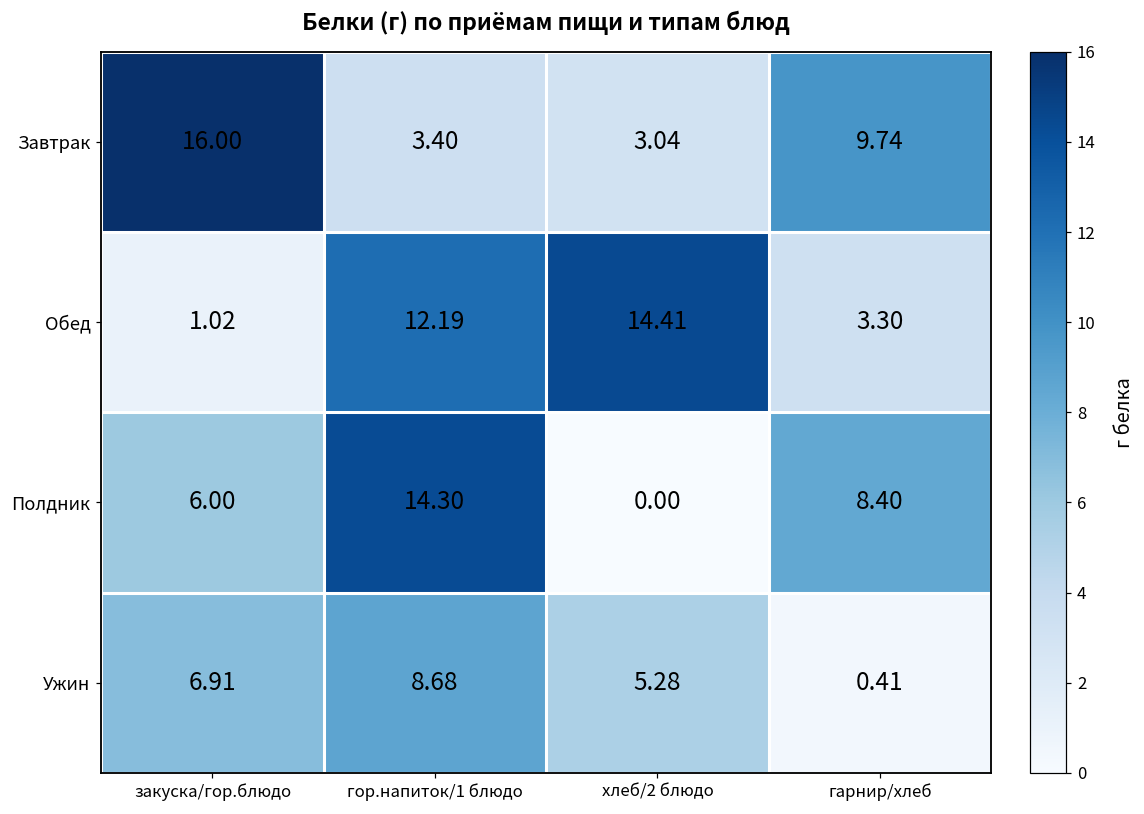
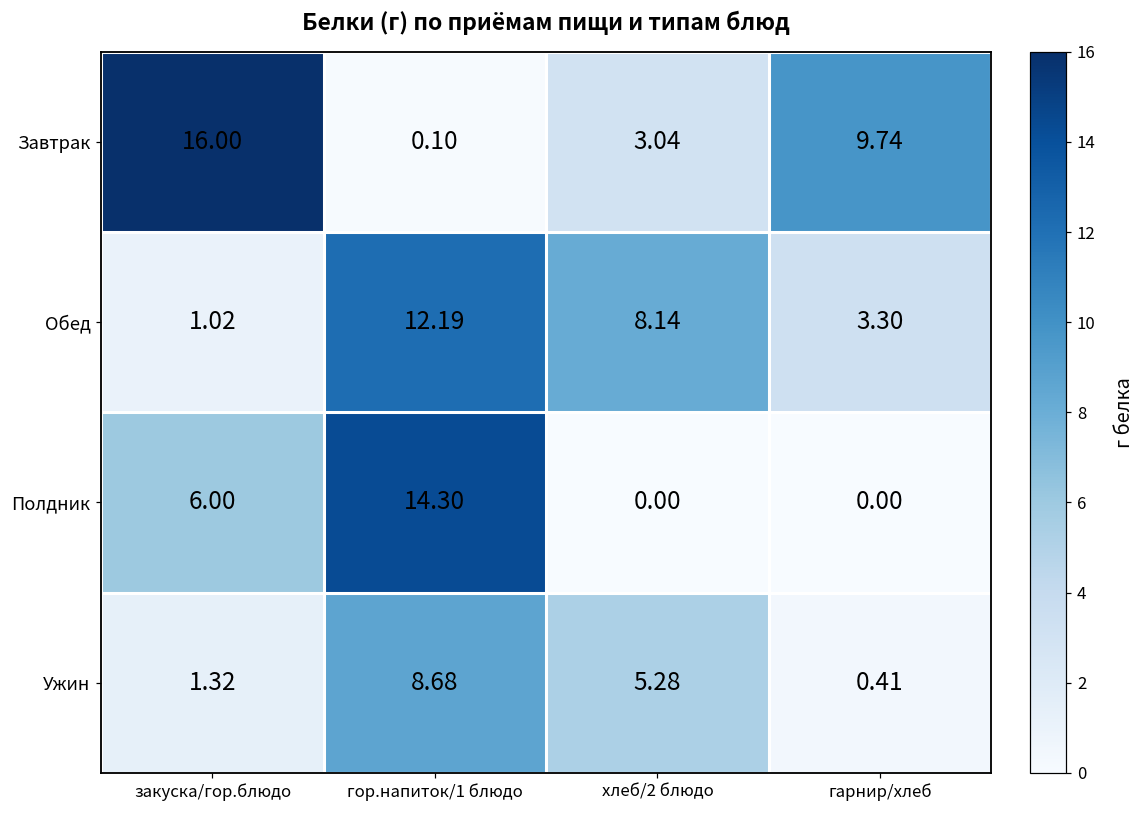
  {
    "Завтрак": {
      "закуска/гор.блюдо": 16.00,
-     "гор.напиток/1 блюдо": 3.40,
+     "гор.напиток/1 блюдо": 0.10,
      "хлеб/2 блюдо": 3.04,
      "гарнир/хлеб": 9.74
    },
    "Обед": {
      "закуска/гор.блюдо": 1.02,
      "гор.напиток/1 блюдо": 12.19,
-     "хлеб/2 блюдо": 14.41,
+     "хлеб/2 блюдо": 8.14,
      "гарнир/хлеб": 3.30
    },
    "Полдник": {
      "закуска/гор.блюдо": 6.00,
      "гор.напиток/1 блюдо": 14.30,
      "хлеб/2 блюдо": 0.00,
-     "гарнир/хлеб": 8.40
+     "гарнир/хлеб": 0.00
    },
    "Ужин": {
-     "закуска/гор.блюдо": 6.91,
+     "закуска/гор.блюдо": 1.32,
      "гор.напиток/1 блюдо": 8.68,
      "хлеб/2 блюдо": 5.28,
      "гарнир/хлеб": 0.41
    }
  }
